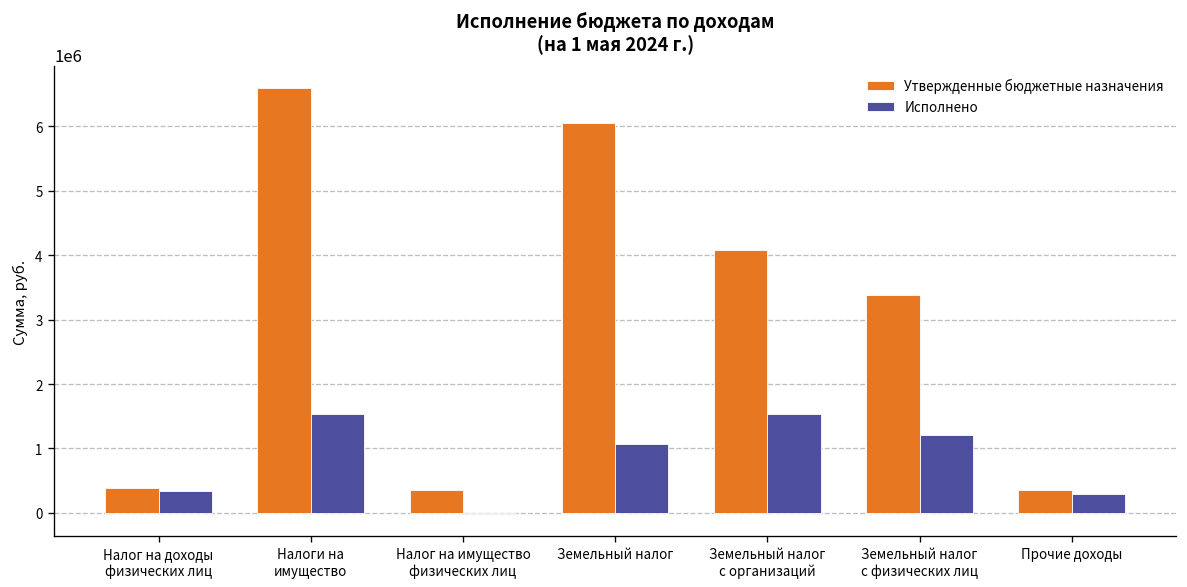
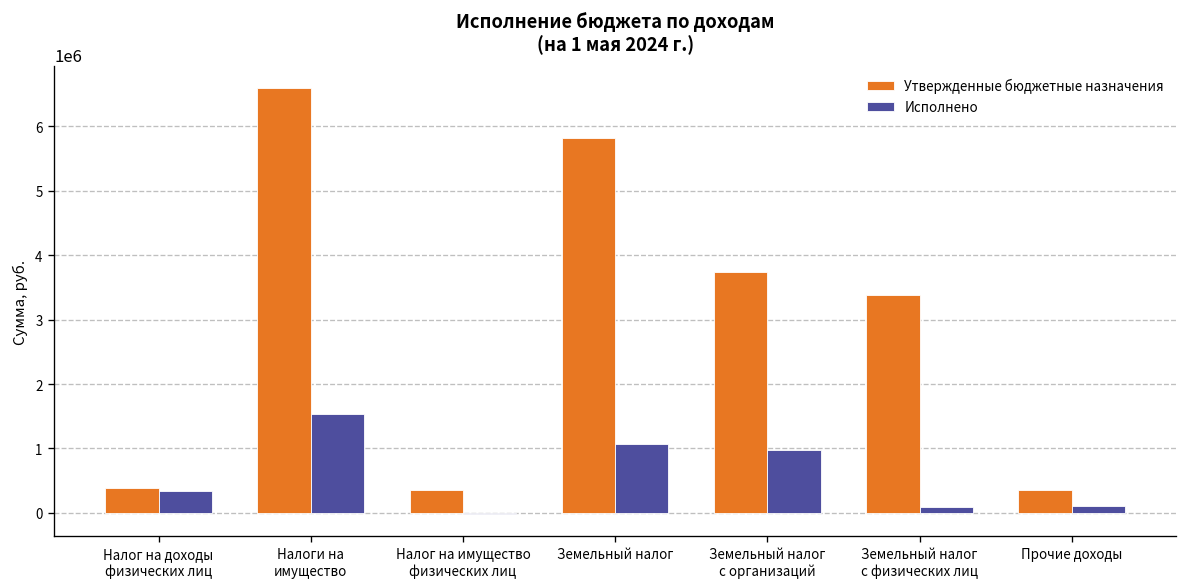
  {
    "Утвержденные бюджетные назначения": {
      "Налог на доходы физических лиц": 400000,
      "Налоги на имущество": 6600000,
      "Налог на имущество физических лиц": 400000,
-     "Земельный налог": 6000000,
-     "Земельный налог с организаций": 4100000,
+     "Земельный налог": 5800000,
+     "Земельный налог с организаций": 3700000,
      "Земельный налог с физических лиц": 3400000,
      "Прочие доходы": 400000
    },
    "Исполнено": {
      "Налог на доходы физических лиц": 300000,
      "Налоги на имущество": 1500000,
      "Земельный налог": 1100000,
-     "Земельный налог с организаций": 1500000,
-     "Земельный налог с физических лиц": 1200000,
-     "Прочие доходы": 300000
+     "Земельный налог с организаций": 1000000,
+     "Земельный налог с физических лиц": 100000,
+     "Прочие доходы": 100000
    }
  }
